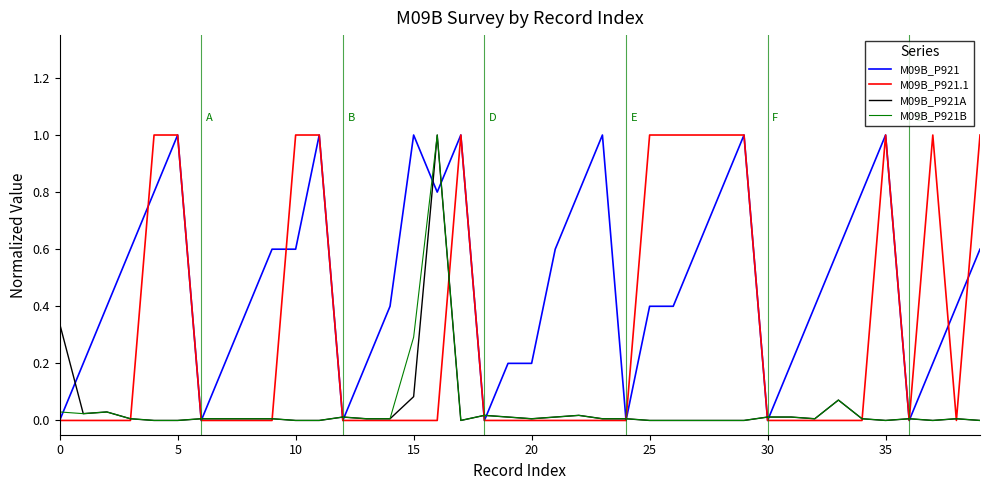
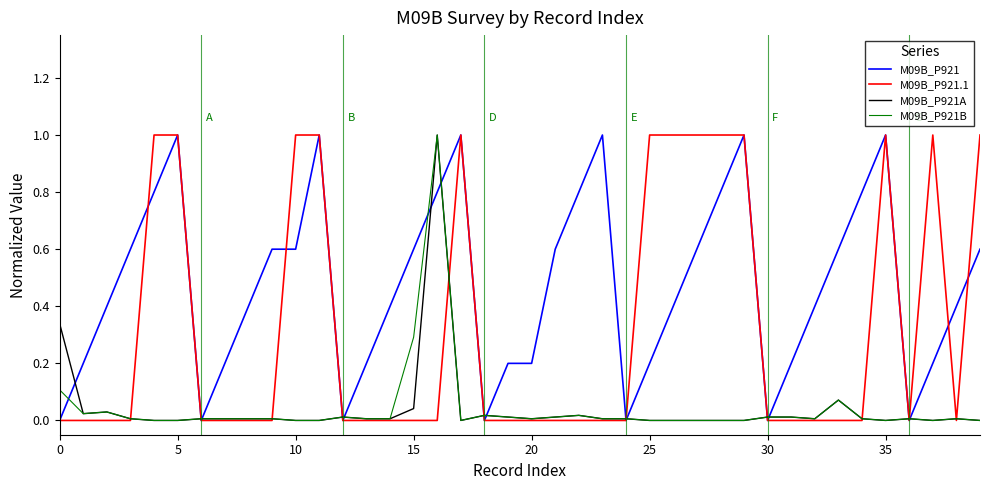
  {
    "M09B_P921": {
      "10": 0.60,
-     "15": 1.00,
+     "15": 0.60,
      "20": 0.20,
-     "25": 0.40
+     "25": 0.20
    },
    "M09B_P921.1": {
      "10": 1.00,
      "15": 0.00,
      "25": 1.00
    },
    "M09B_P921A": {
      "0": 0.34,
-     "15": 0.08
+     "15": 0.04
    },
    "M09B_P921B": {
-     "0": 0.03,
+     "0": 0.11,
      "15": 0.29
    }
  }
